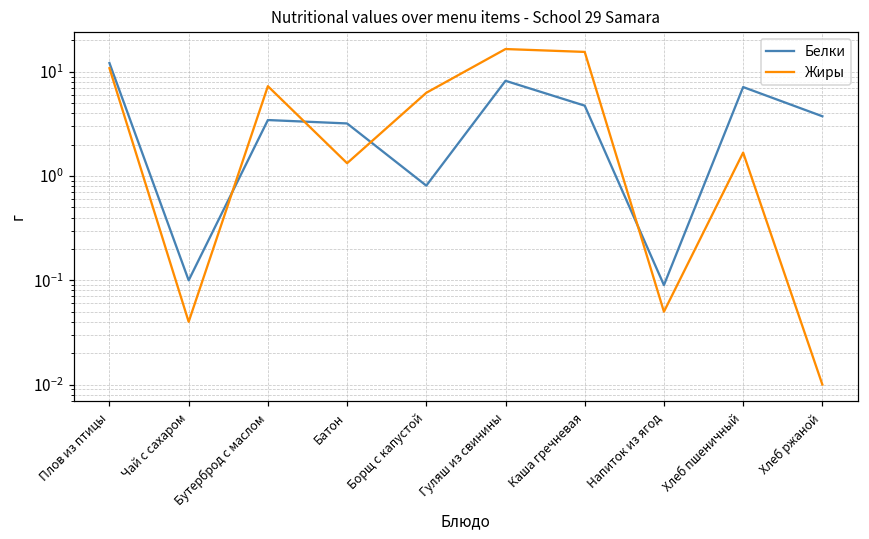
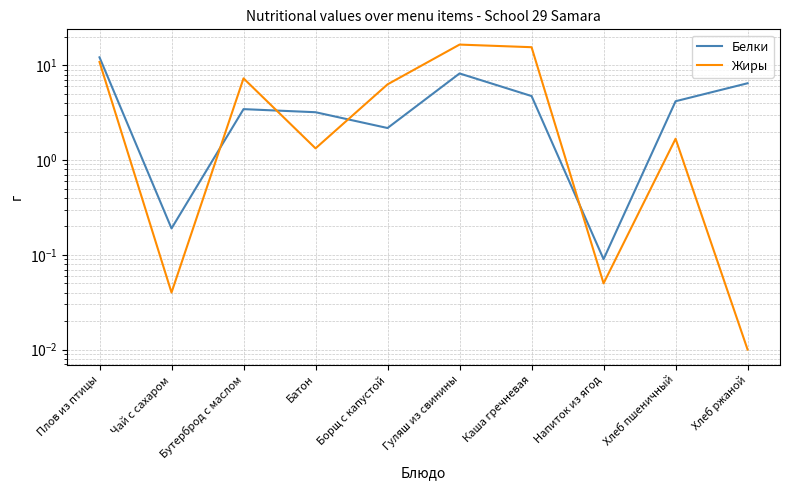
  {
    "Белки": {
      "Плов из птицы": 12,
-     "Чай с сахаром": 0.10,
+     "Чай с сахаром": 0.19,
      "Бутерброд с маслом": 3.5,
      "Батон": 3.2,
-     "Борщ с капустой": 0.8,
+     "Борщ с капустой": 2.2,
      "Гуляш из свинины": 8,
      "Каша гречневая": 5,
      "Напиток из ягод": 0.09,
-     "Хлеб пшеничный": 7,
-     "Хлеб ржаной": 3.8
+     "Хлеб пшеничный": 4,
+     "Хлеб ржаной": 6
    },
    "Жиры": {
      "Плов из птицы": 11,
      "Чай с сахаром": 0.04,
      "Бутерброд с маслом": 7,
      "Батон": 1.3,
      "Борщ с капустой": 6,
      "Гуляш из свинины": 17,
      "Каша гречневая": 16,
      "Напиток из ягод": 0.05,
      "Хлеб пшеничный": 1.7,
      "Хлеб ржаной": 0.01
    }
  }
